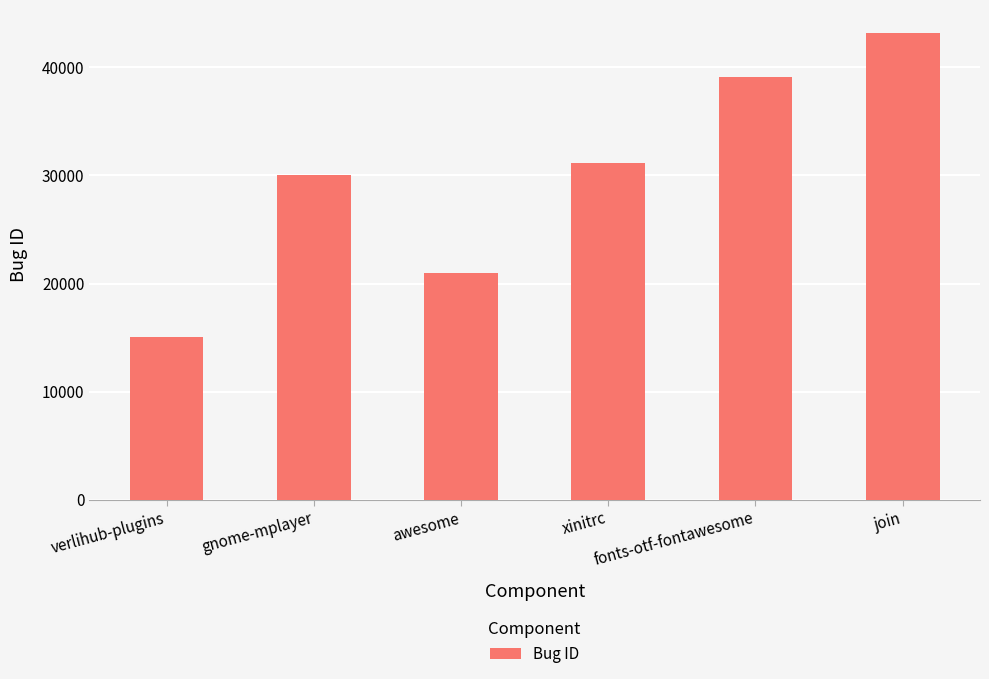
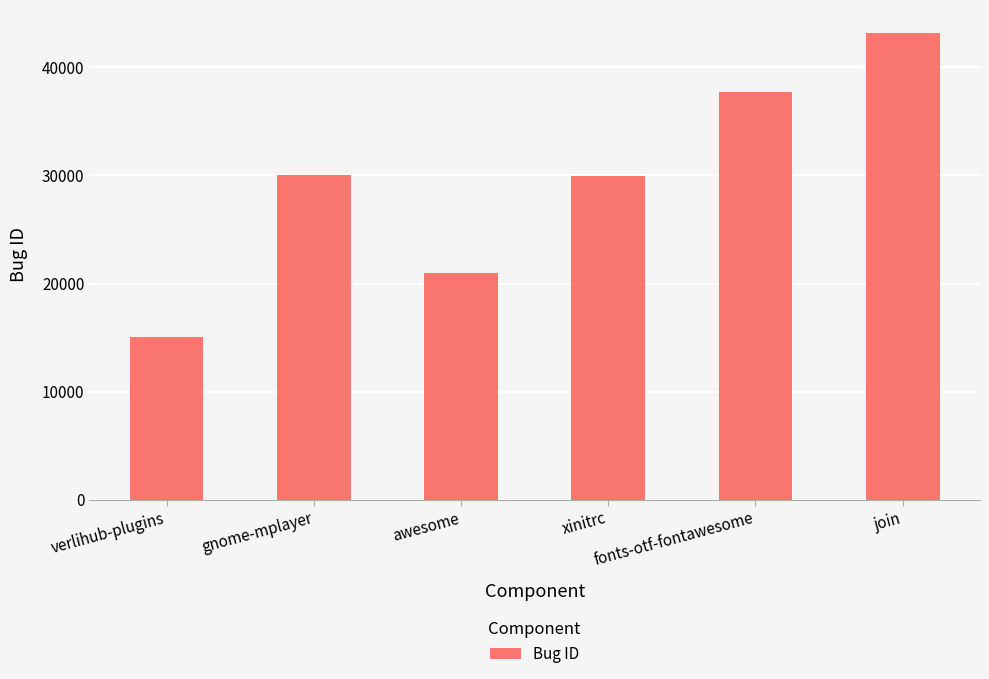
  {
    "verlihub-plugins": 15100,
    "gnome-mplayer": 30100,
    "awesome": 21000,
-   "xinitrc": 31200,
-   "fonts-otf-fontawesome": 39100,
+   "xinitrc": 30000,
+   "fonts-otf-fontawesome": 37700,
    "join": 43200
  }
